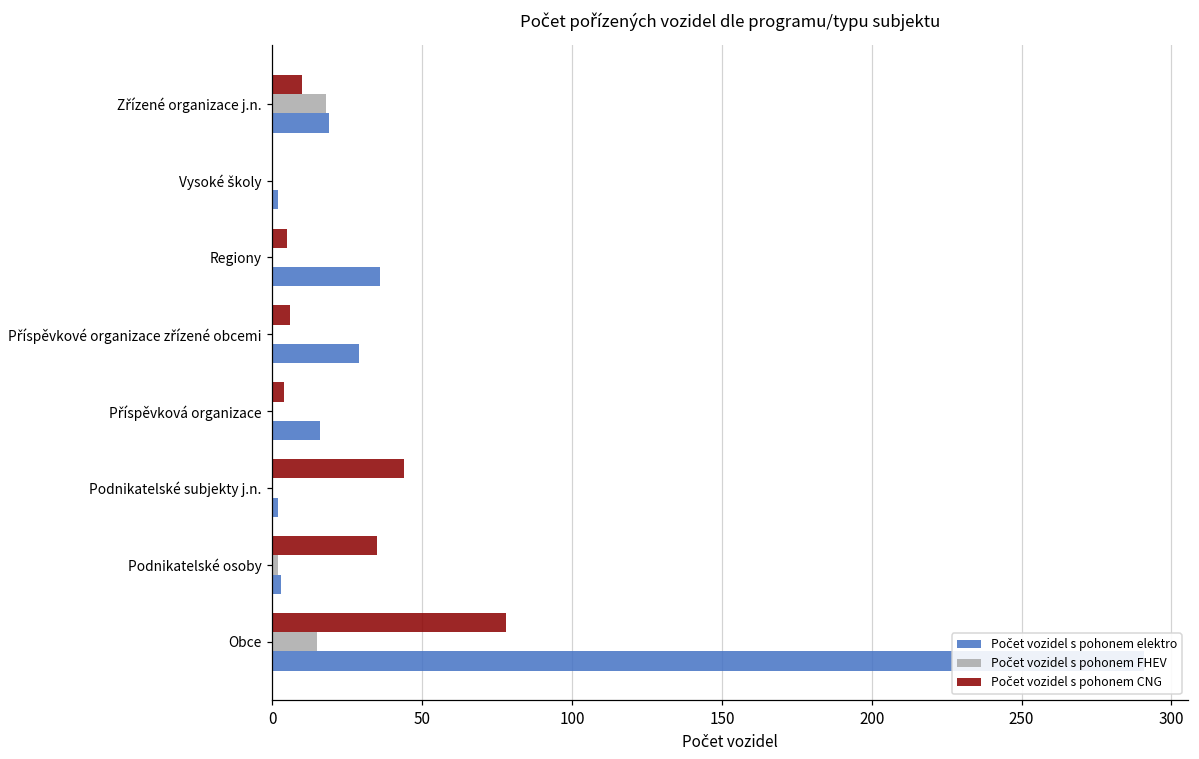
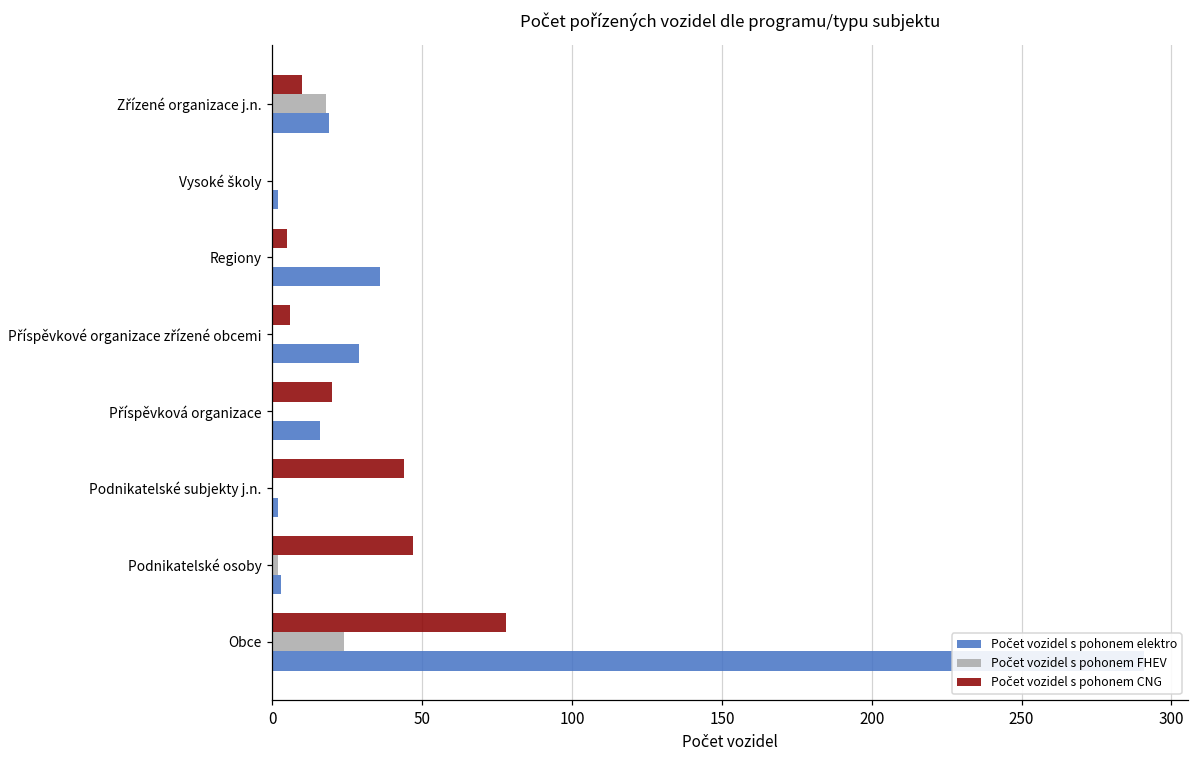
  {
    "Počet vozidel s pohonem elektro": {
      "Zřízené organizace j.n.": 19,
      "Vysoké školy": 2,
      "Regiony": 36,
      "Příspěvkové organizace zřízené obcemi": 29,
      "Příspěvková organizace": 16,
      "Podnikatelské subjekty j.n.": 2,
      "Podnikatelské osoby": 3
    },
    "Počet vozidel s pohonem FHEV": {
      "Zřízené organizace j.n.": 18,
      "Vysoké školy": 0,
      "Regiony": 0,
      "Příspěvkové organizace zřízené obcemi": 0,
      "Příspěvková organizace": 0,
      "Podnikatelské subjekty j.n.": 0,
      "Podnikatelské osoby": 2,
-     "Obce": 15
+     "Obce": 24
    },
    "Počet vozidel s pohonem CNG": {
      "Zřízené organizace j.n.": 10,
      "Vysoké školy": 0,
      "Regiony": 5,
      "Příspěvkové organizace zřízené obcemi": 6,
-     "Příspěvková organizace": 4,
+     "Příspěvková organizace": 20,
      "Podnikatelské subjekty j.n.": 44,
-     "Podnikatelské osoby": 35,
+     "Podnikatelské osoby": 47,
      "Obce": 78
    }
  }
